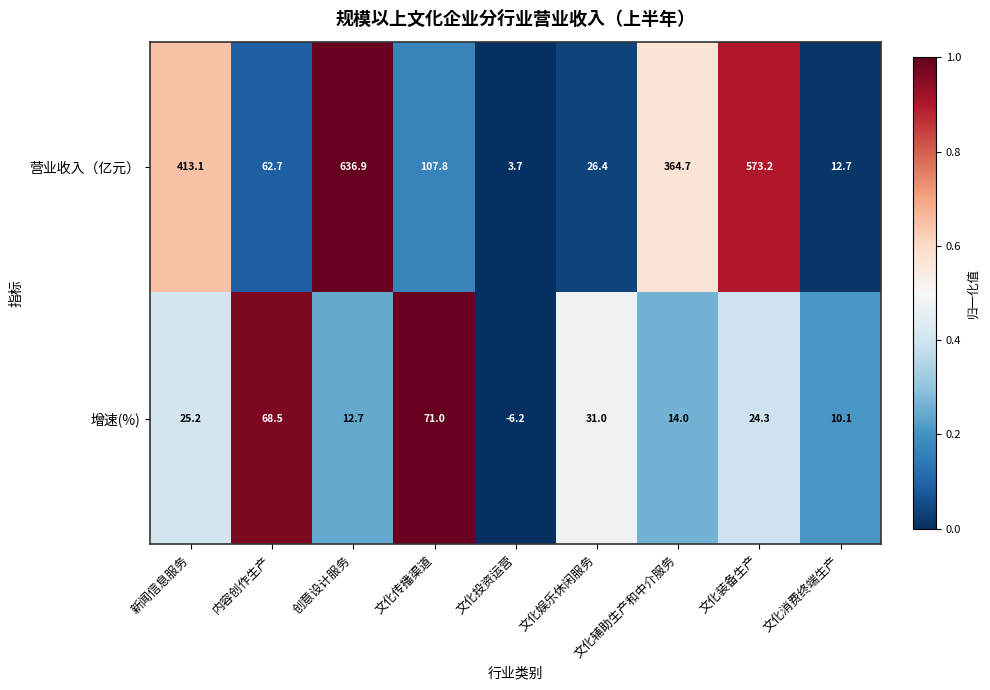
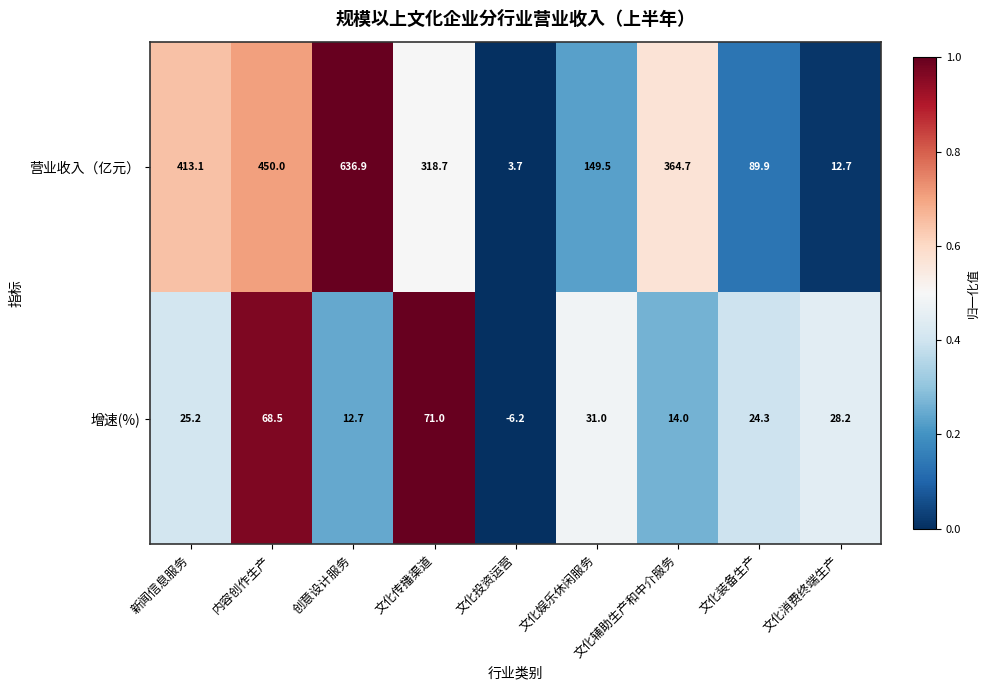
  {
    "营业收入（亿元）": {
      "新闻信息服务": 413.1,
-     "内容创作生产": 62.7,
+     "内容创作生产": 450.0,
      "创意设计服务": 636.9,
-     "文化传播渠道": 107.8,
+     "文化传播渠道": 318.7,
      "文化投资运营": 3.7,
-     "文化娱乐休闲服务": 26.4,
+     "文化娱乐休闲服务": 149.5,
      "文化辅助生产和中介服务": 364.7,
-     "文化装备生产": 573.2,
+     "文化装备生产": 89.9,
      "文化消费终端生产": 12.7
    },
    "增速(%)": {
      "新闻信息服务": 25.2,
      "内容创作生产": 68.5,
      "创意设计服务": 12.7,
      "文化传播渠道": 71.0,
      "文化投资运营": -6.2,
      "文化娱乐休闲服务": 31.0,
      "文化辅助生产和中介服务": 14.0,
      "文化装备生产": 24.3,
-     "文化消费终端生产": 10.1
+     "文化消费终端生产": 28.2
    }
  }
